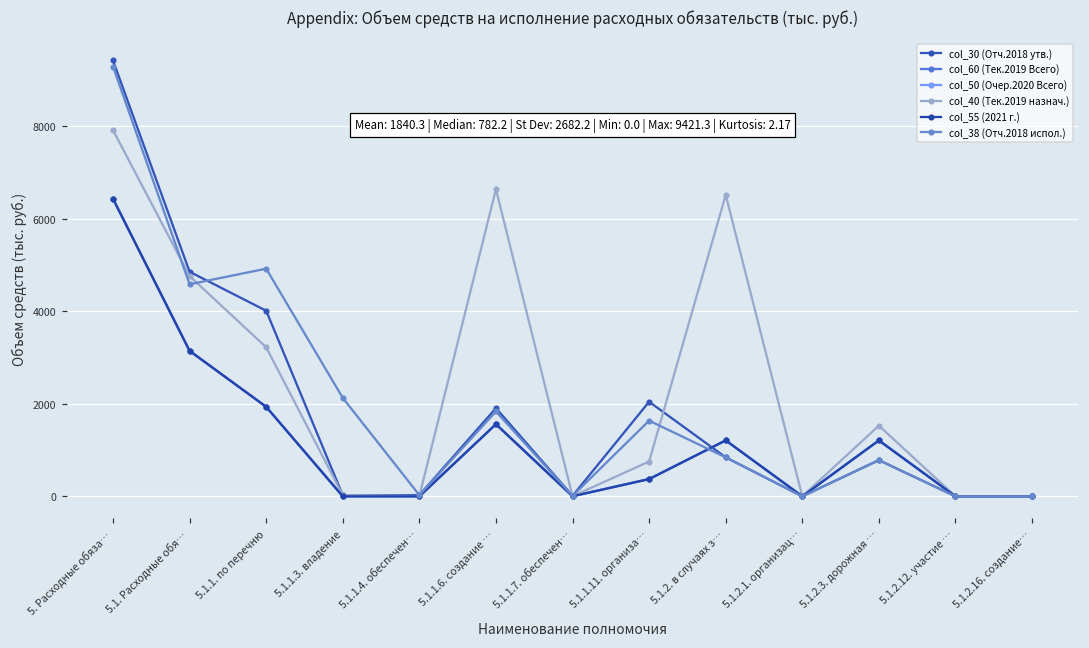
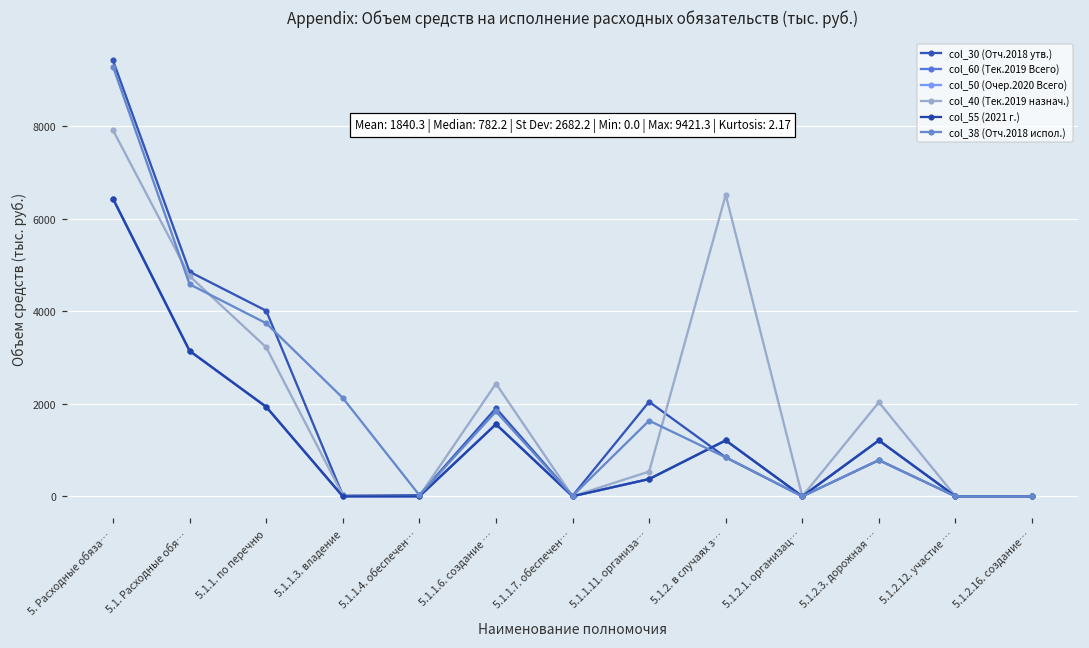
  {
    "col_40 (Тек.2019 назнач.)": {
      "5. Расходные обяза…": 7900,
      "5.1. Расходные обя…": 4800,
      "5.1.1. по перечню": 3200,
-     "5.1.1.6. создание …": 6600,
-     "5.1.1.11. организа…": 800,
+     "5.1.1.6. создание …": 2400,
+     "5.1.1.11. организа…": 500,
      "5.1.2. в случаях з…": 6500,
-     "5.1.2.3. дорожная …": 1500
+     "5.1.2.3. дорожная …": 2000
    },
    "col_38 (Отч.2018 испол.)": {
      "5. Расходные обяза…": 9300,
      "5.1. Расходные обя…": 4600,
-     "5.1.1. по перечню": 4900,
+     "5.1.1. по перечню": 3700,
      "5.1.1.3. владение": 2100,
      "5.1.1.6. создание …": 1800,
      "5.1.1.11. организа…": 1600
    }
  }
